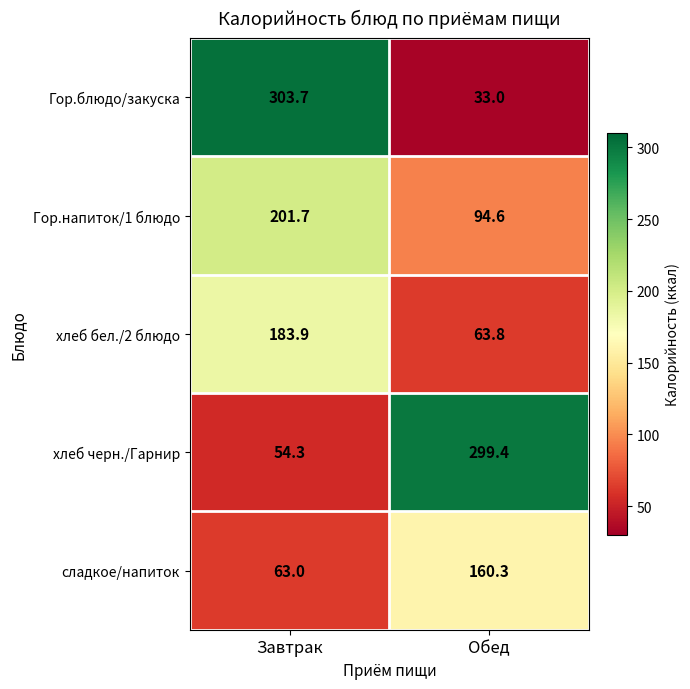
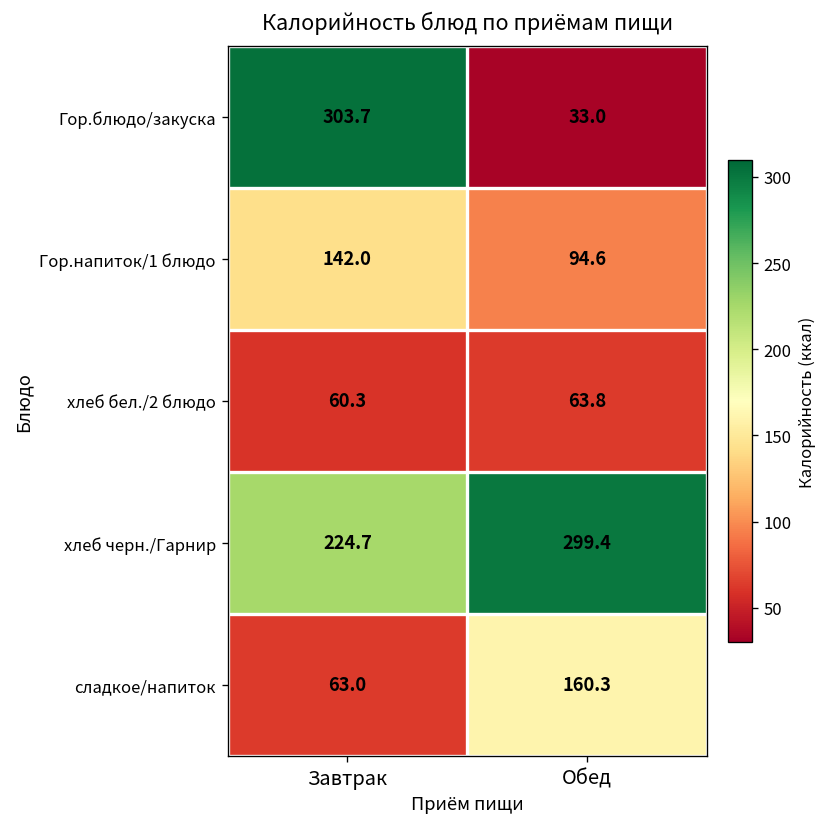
  {
    "Гор.блюдо/закуска": {
      "Завтрак": 303.7,
      "Обед": 33.0
    },
    "Гор.напиток/1 блюдо": {
-     "Завтрак": 201.7,
+     "Завтрак": 142.0,
      "Обед": 94.6
    },
    "хлеб бел./2 блюдо": {
-     "Завтрак": 183.9,
+     "Завтрак": 60.3,
      "Обед": 63.8
    },
    "хлеб черн./Гарнир": {
-     "Завтрак": 54.3,
+     "Завтрак": 224.7,
      "Обед": 299.4
    },
    "сладкое/напиток": {
      "Завтрак": 63.0,
      "Обед": 160.3
    }
  }
